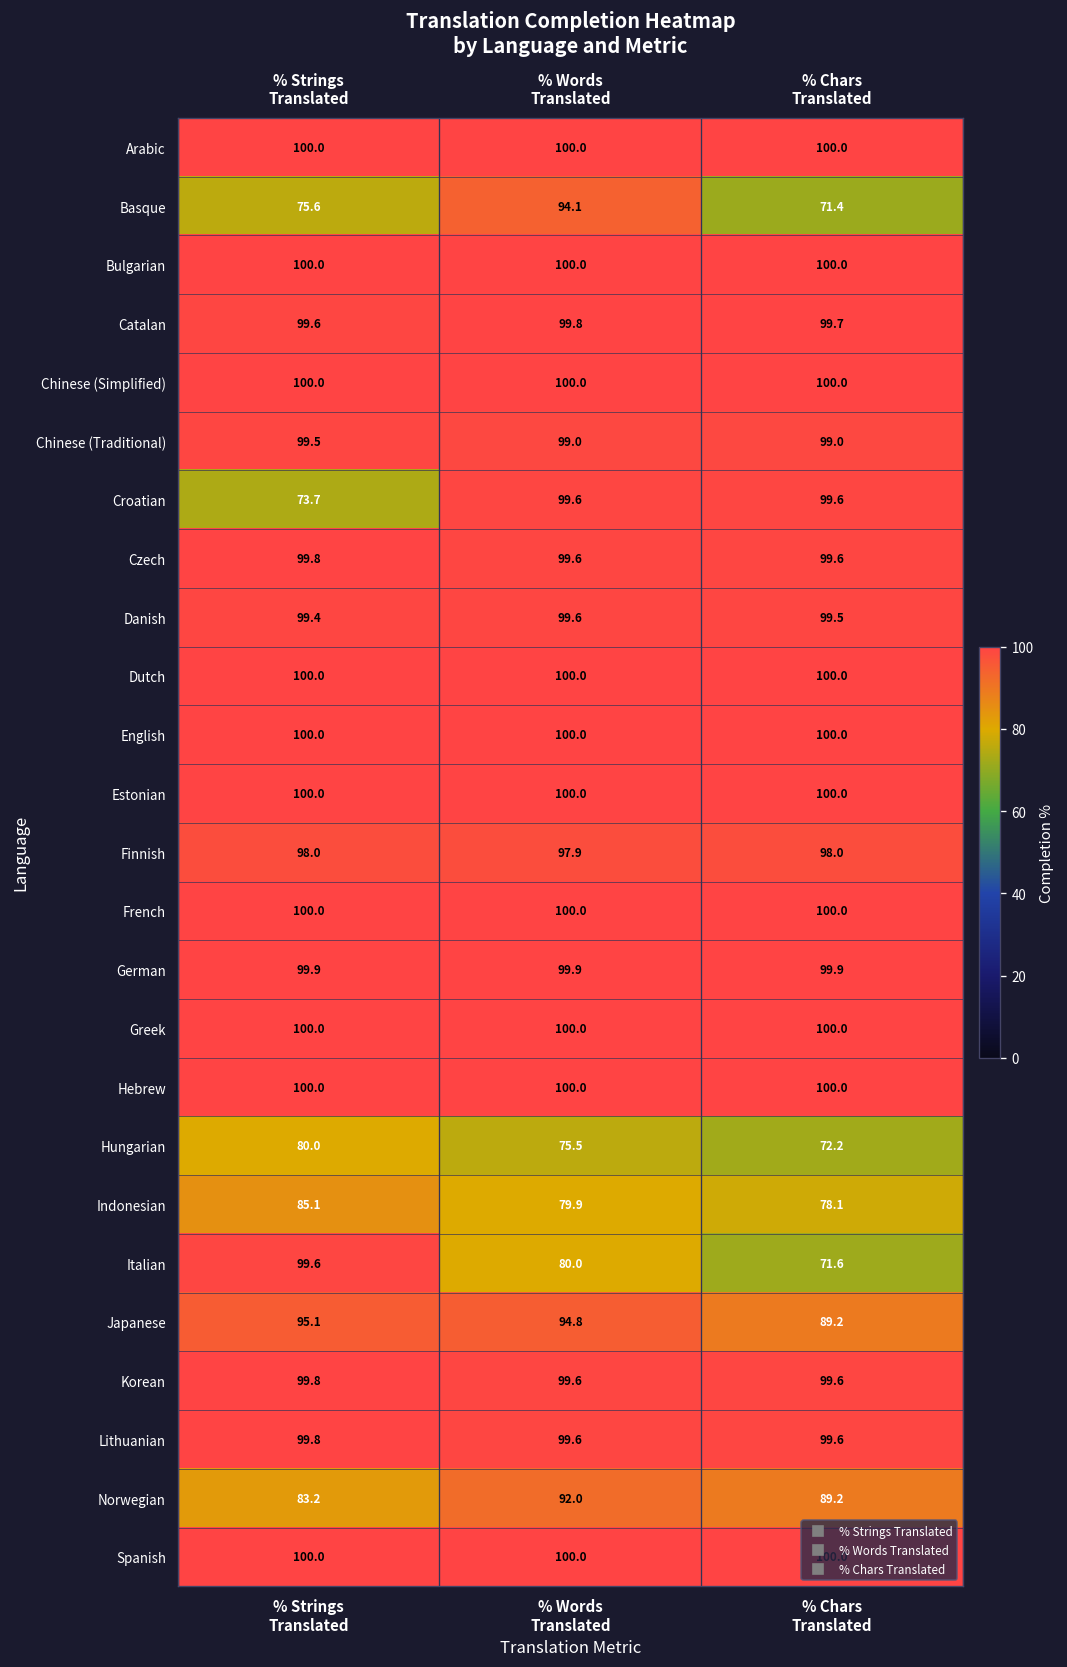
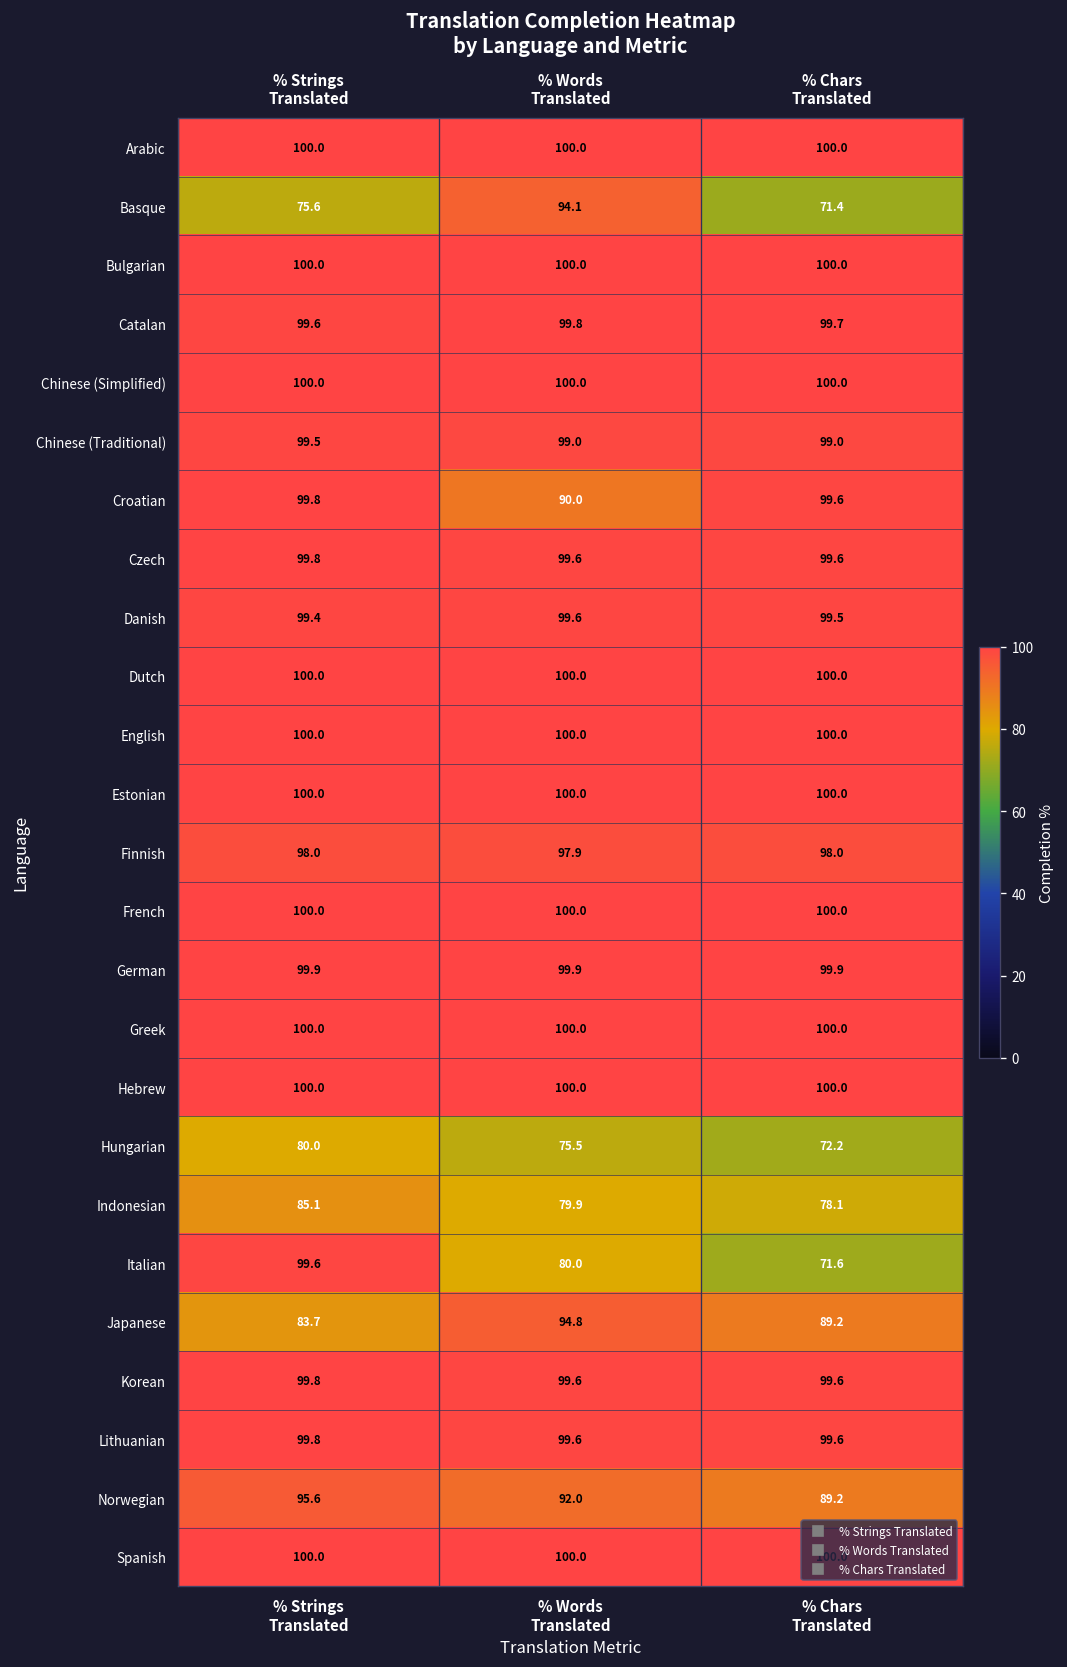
  {
    "Arabic": {
      "% Strings Translated": 100.0,
      "% Words Translated": 100.0,
      "% Chars Translated": 100.0
    },
    "Basque": {
      "% Strings Translated": 75.6,
      "% Words Translated": 94.1,
      "% Chars Translated": 71.4
    },
    "Bulgarian": {
      "% Strings Translated": 100.0,
      "% Words Translated": 100.0,
      "% Chars Translated": 100.0
    },
    "Catalan": {
      "% Strings Translated": 99.6,
      "% Words Translated": 99.8,
      "% Chars Translated": 99.7
    },
    "Chinese (Simplified)": {
      "% Strings Translated": 100.0,
      "% Words Translated": 100.0,
      "% Chars Translated": 100.0
    },
    "Chinese (Traditional)": {
      "% Strings Translated": 99.5,
      "% Words Translated": 99.0,
      "% Chars Translated": 99.0
    },
    "Croatian": {
-     "% Strings Translated": 73.7,
-     "% Words Translated": 99.6,
+     "% Strings Translated": 99.8,
+     "% Words Translated": 90.0,
      "% Chars Translated": 99.6
    },
    "Czech": {
      "% Strings Translated": 99.8,
      "% Words Translated": 99.6,
      "% Chars Translated": 99.6
    },
    "Danish": {
      "% Strings Translated": 99.4,
      "% Words Translated": 99.6,
      "% Chars Translated": 99.5
    },
    "Dutch": {
      "% Strings Translated": 100.0,
      "% Words Translated": 100.0,
      "% Chars Translated": 100.0
    },
    "English": {
      "% Strings Translated": 100.0,
      "% Words Translated": 100.0,
      "% Chars Translated": 100.0
    },
    "Estonian": {
      "% Strings Translated": 100.0,
      "% Words Translated": 100.0,
      "% Chars Translated": 100.0
    },
    "Finnish": {
      "% Strings Translated": 98.0,
      "% Words Translated": 97.9,
      "% Chars Translated": 98.0
    },
    "French": {
      "% Strings Translated": 100.0,
      "% Words Translated": 100.0,
      "% Chars Translated": 100.0
    },
    "German": {
      "% Strings Translated": 99.9,
      "% Words Translated": 99.9,
      "% Chars Translated": 99.9
    },
    "Greek": {
      "% Strings Translated": 100.0,
      "% Words Translated": 100.0,
      "% Chars Translated": 100.0
    },
    "Hebrew": {
      "% Strings Translated": 100.0,
      "% Words Translated": 100.0,
      "% Chars Translated": 100.0
    },
    "Hungarian": {
      "% Strings Translated": 80.0,
      "% Words Translated": 75.5,
      "% Chars Translated": 72.2
    },
    "Indonesian": {
      "% Strings Translated": 85.1,
      "% Words Translated": 79.9,
      "% Chars Translated": 78.1
    },
    "Italian": {
      "% Strings Translated": 99.6,
      "% Words Translated": 80.0,
      "% Chars Translated": 71.6
    },
    "Japanese": {
-     "% Strings Translated": 95.1,
+     "% Strings Translated": 83.7,
      "% Words Translated": 94.8,
      "% Chars Translated": 89.2
    },
    "Korean": {
      "% Strings Translated": 99.8,
      "% Words Translated": 99.6,
      "% Chars Translated": 99.6
    },
    "Lithuanian": {
      "% Strings Translated": 99.8,
      "% Words Translated": 99.6,
      "% Chars Translated": 99.6
    },
    "Norwegian": {
-     "% Strings Translated": 83.2,
+     "% Strings Translated": 95.6,
      "% Words Translated": 92.0,
      "% Chars Translated": 89.2
    },
    "Spanish": {
      "% Strings Translated": 100.0,
      "% Words Translated": 100.0
    }
  }
